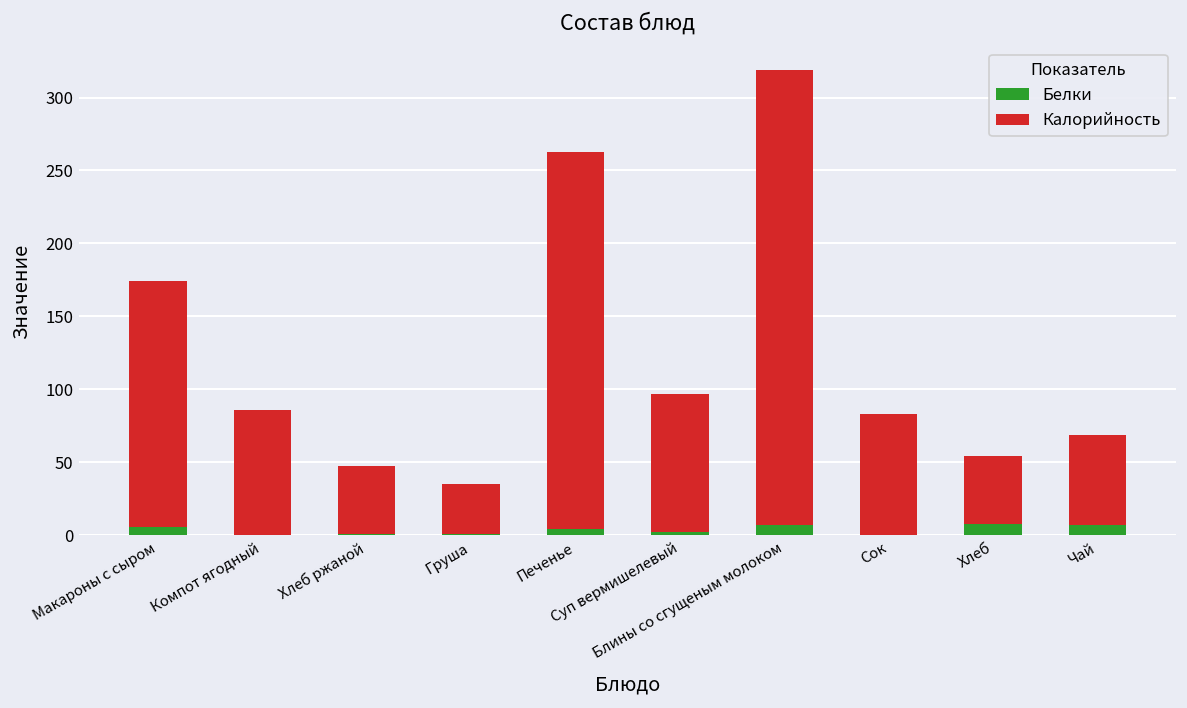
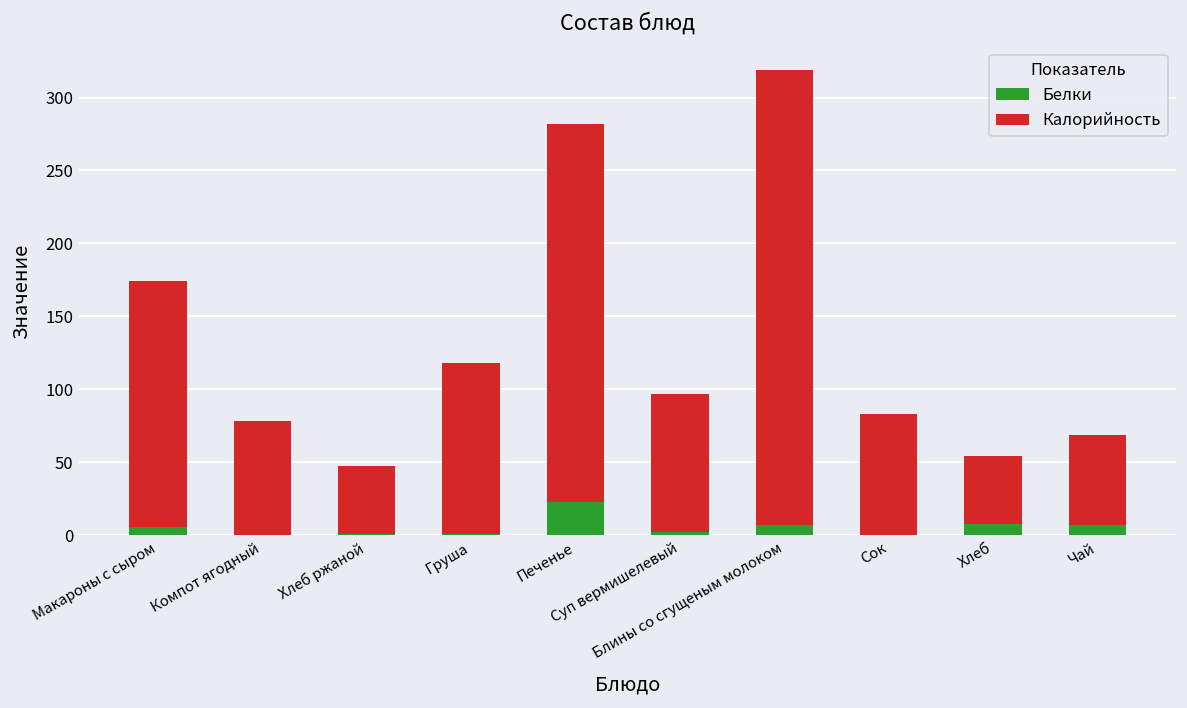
  {
    "Белки": {
      "Макароны с сыром": 6,
-     "Печенье": 4,
+     "Печенье": 23,
      "Суп вермишелевый": 2,
      "Блины со сгущеным молоком": 7,
      "Сок": 0,
      "Хлеб": 8,
      "Чай": 7
    },
    "Калорийность": {
      "Макароны с сыром": 168,
-     "Компот ягодный": 86,
+     "Компот ягодный": 78,
      "Хлеб ржаной": 46,
-     "Груша": 34,
+     "Груша": 117,
      "Печенье": 259,
      "Суп вермишелевый": 95,
      "Блины со сгущеным молоком": 312,
      "Сок": 83,
      "Хлеб": 46,
      "Чай": 62
    }
  }
